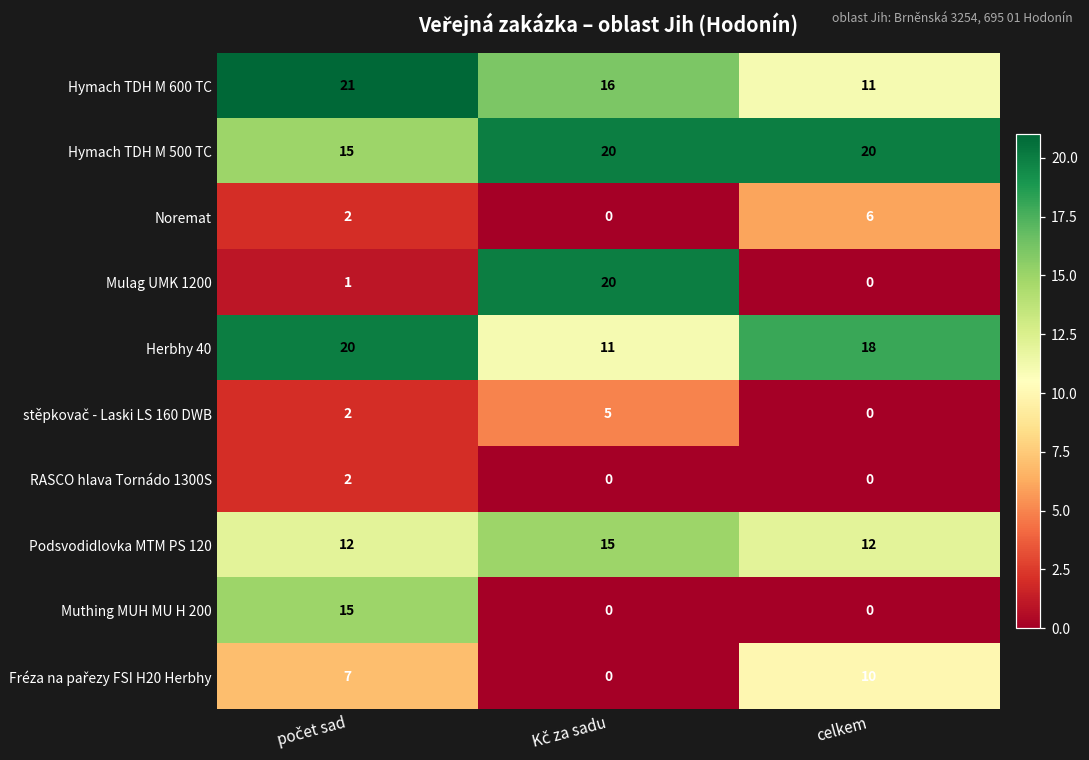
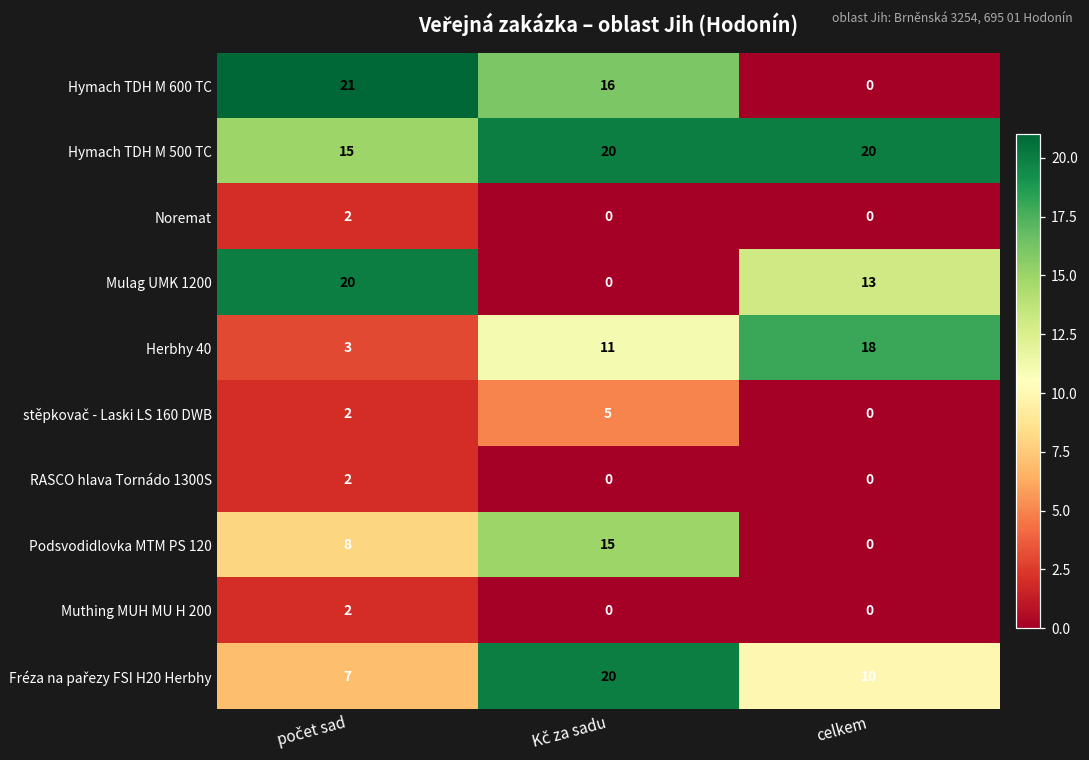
  {
    "Hymach TDH M 600 TC": {
      "počet sad": 21,
      "Kč za sadu": 16,
-     "celkem": 11
+     "celkem": 0
    },
    "Hymach TDH M 500 TC": {
      "počet sad": 15,
      "Kč za sadu": 20,
      "celkem": 20
    },
    "Noremat": {
      "počet sad": 2,
      "Kč za sadu": 0,
-     "celkem": 6
+     "celkem": 0
    },
    "Mulag UMK 1200": {
-     "počet sad": 1,
-     "Kč za sadu": 20,
-     "celkem": 0
+     "počet sad": 20,
+     "Kč za sadu": 0,
+     "celkem": 13
    },
    "Herbhy 40": {
-     "počet sad": 20,
+     "počet sad": 3,
      "Kč za sadu": 11,
      "celkem": 18
    },
    "stěpkovač - Laski LS 160 DWB": {
      "počet sad": 2,
      "Kč za sadu": 5,
      "celkem": 0
    },
    "RASCO hlava Tornádo 1300S": {
      "počet sad": 2,
      "Kč za sadu": 0,
      "celkem": 0
    },
    "Podsvodidlovka MTM PS 120": {
-     "počet sad": 12,
+     "počet sad": 8,
      "Kč za sadu": 15,
-     "celkem": 12
+     "celkem": 0
    },
    "Muthing MUH MU H 200": {
-     "počet sad": 15,
+     "počet sad": 2,
      "Kč za sadu": 0,
      "celkem": 0
    },
    "Fréza na pařezy FSI H20 Herbhy": {
      "počet sad": 7,
-     "Kč za sadu": 0,
+     "Kč za sadu": 20,
      "celkem": 10
    }
  }
